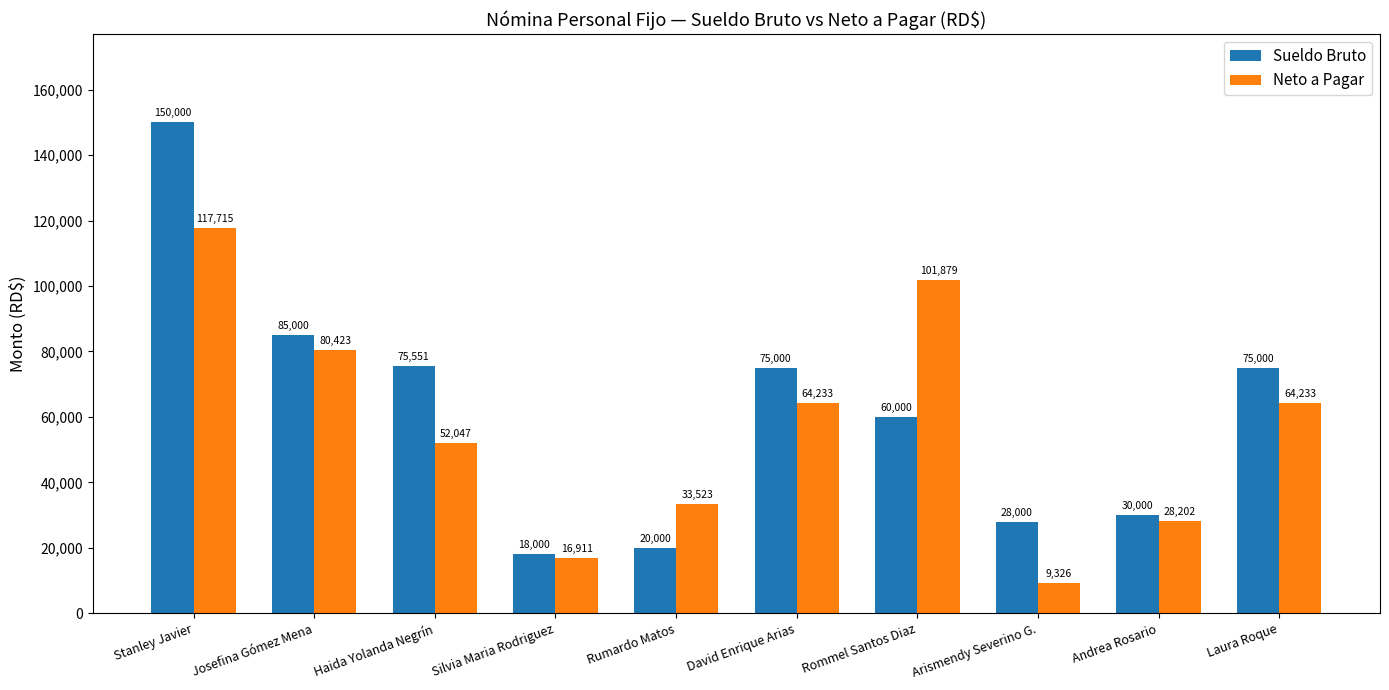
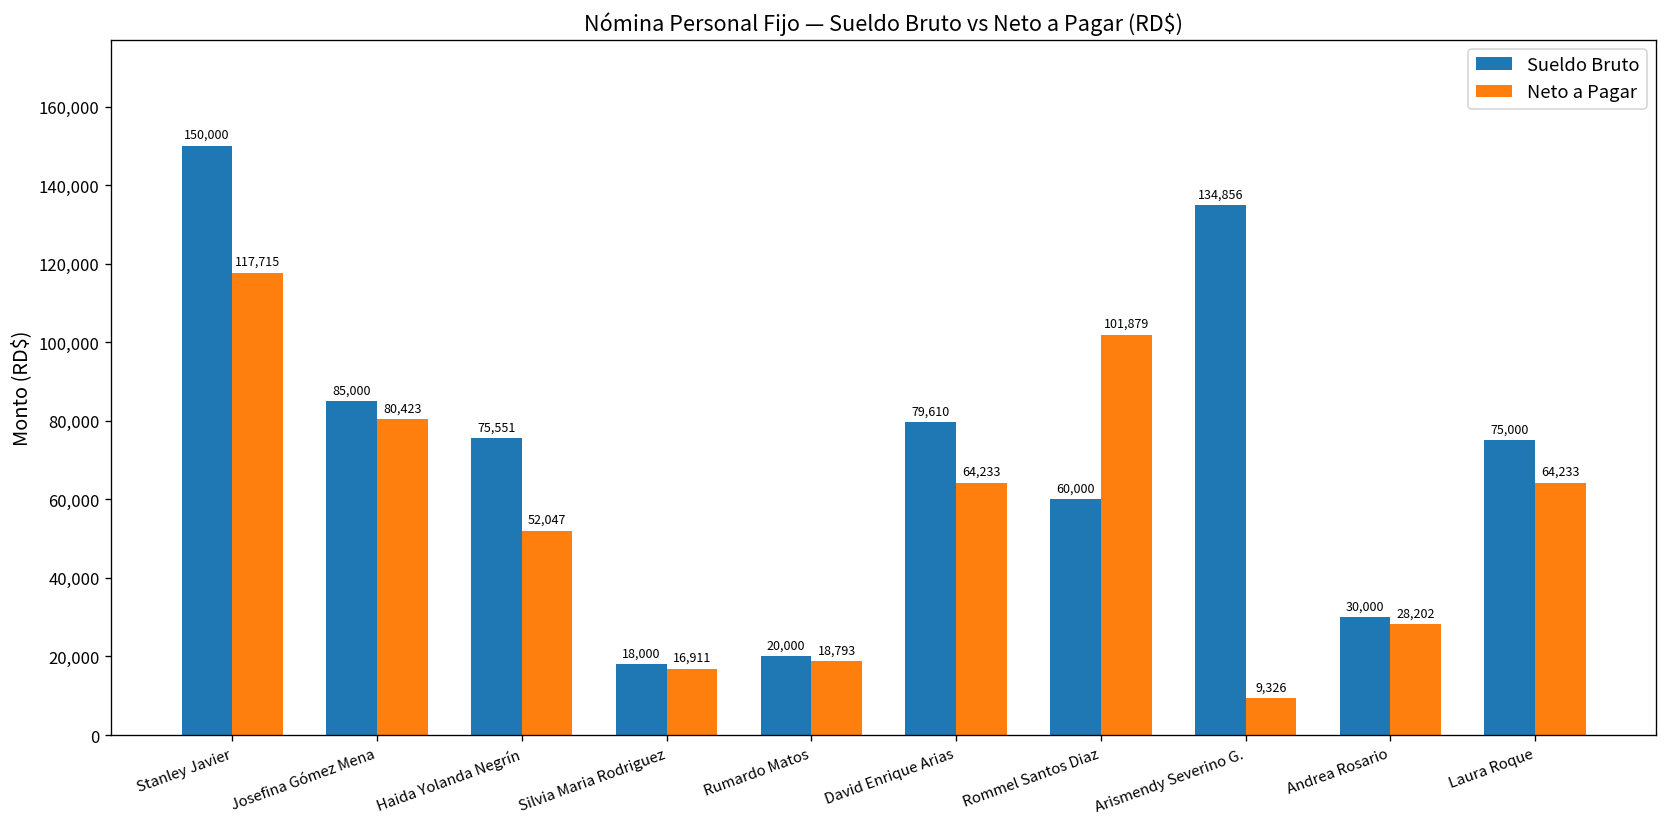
  {
    "Sueldo Bruto": {
      "Stanley Javier": "150,000",
      "Josefina Gómez Mena": "85,000",
      "Haida Yolanda Negrín": "75,551",
      "Silvia Maria Rodriguez": "18,000",
      "Rumardo Matos": "20,000",
-     "David Enrique Arias": "75,000",
+     "David Enrique Arias": "79,610",
      "Rommel Santos Diaz": "60,000",
-     "Arismendy Severino G.": "28,000",
+     "Arismendy Severino G.": "134,856",
      "Andrea Rosario": "30,000",
      "Laura Roque": "75,000"
    },
    "Neto a Pagar": {
      "Stanley Javier": "117,715",
      "Josefina Gómez Mena": "80,423",
      "Haida Yolanda Negrín": "52,047",
      "Silvia Maria Rodriguez": "16,911",
-     "Rumardo Matos": "33,523",
+     "Rumardo Matos": "18,793",
      "David Enrique Arias": "64,233",
      "Rommel Santos Diaz": "101,879",
      "Arismendy Severino G.": "9,326",
      "Andrea Rosario": "28,202",
      "Laura Roque": "64,233"
    }
  }
